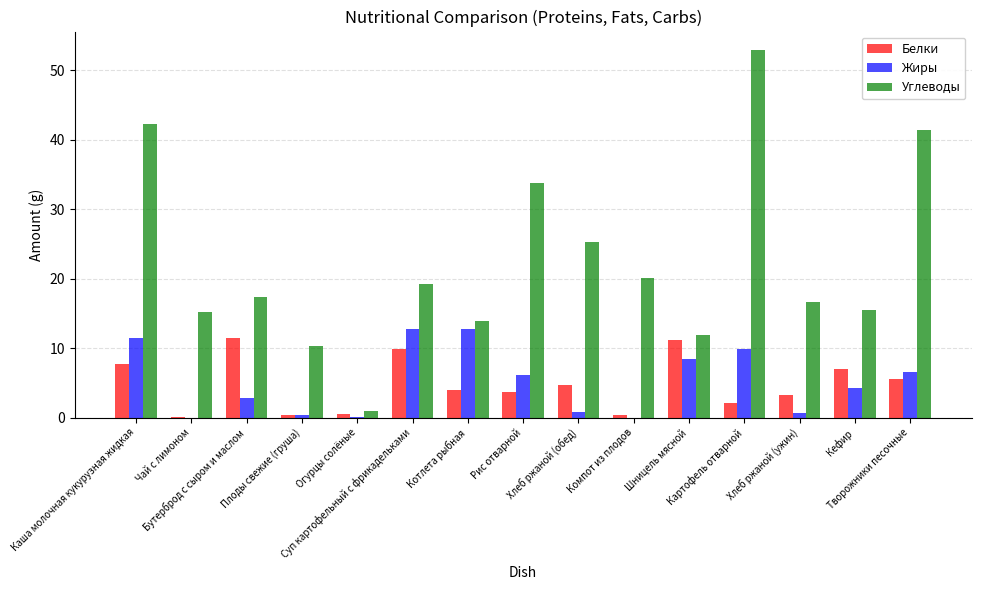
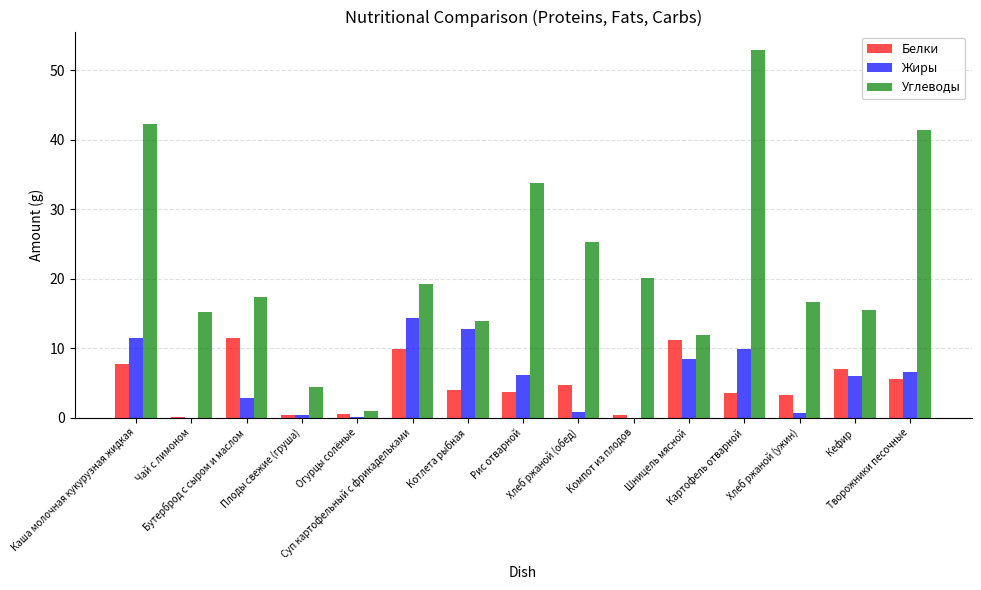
  {
    "Белки": {
      "Каша молочная кукурузная жидкая": 8,
      "Бутерброд с сыром и маслом": 11,
      "Плоды свежие (груша)": 0,
      "Огурцы солёные": 0,
      "Суп картофельный с фрикадельками": 10,
      "Котлета рыбная": 4,
      "Рис отварной": 4,
      "Хлеб ржаной (обед)": 5,
      "Шницель мясной": 11,
-     "Картофель отварной": 2,
+     "Картофель отварной": 4,
      "Хлеб ржаной (ужин)": 3,
      "Кефир": 7,
      "Творожники песочные": 5
    },
    "Жиры": {
      "Каша молочная кукурузная жидкая": 11,
      "Чай с лимоном": 0,
      "Бутерброд с сыром и маслом": 3,
-     "Суп картофельный с фрикадельками": 13,
+     "Суп картофельный с фрикадельками": 14,
      "Котлета рыбная": 13,
      "Рис отварной": 6,
      "Хлеб ржаной (обед)": 1,
      "Компот из плодов": 0,
      "Шницель мясной": 8,
      "Картофель отварной": 10,
      "Хлеб ржаной (ужин)": 1,
-     "Кефир": 4,
+     "Кефир": 6,
      "Творожники песочные": 7
    },
    "Углеводы": {
      "Каша молочная кукурузная жидкая": 42,
      "Чай с лимоном": 15,
      "Бутерброд с сыром и маслом": 17,
-     "Плоды свежие (груша)": 10,
+     "Плоды свежие (груша)": 4,
      "Огурцы солёные": 1,
      "Суп картофельный с фрикадельками": 19,
      "Котлета рыбная": 14,
      "Рис отварной": 34,
      "Хлеб ржаной (обед)": 25,
      "Компот из плодов": 20,
      "Шницель мясной": 12,
      "Картофель отварной": 53,
      "Хлеб ржаной (ужин)": 17,
      "Кефир": 16,
      "Творожники песочные": 41
    }
  }
